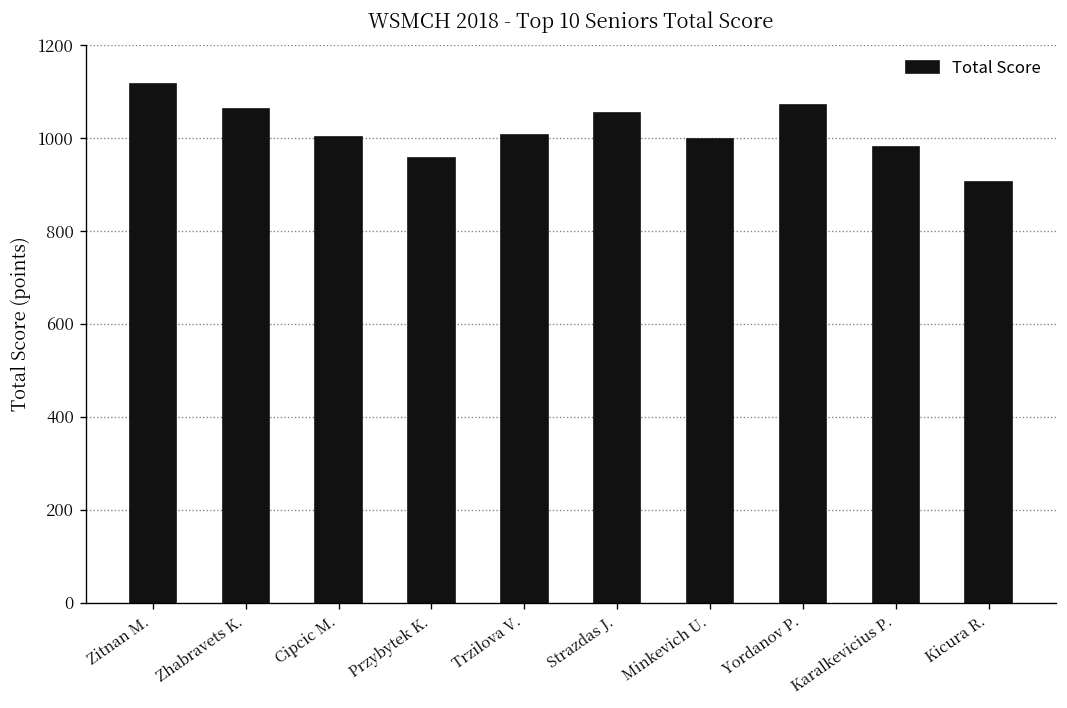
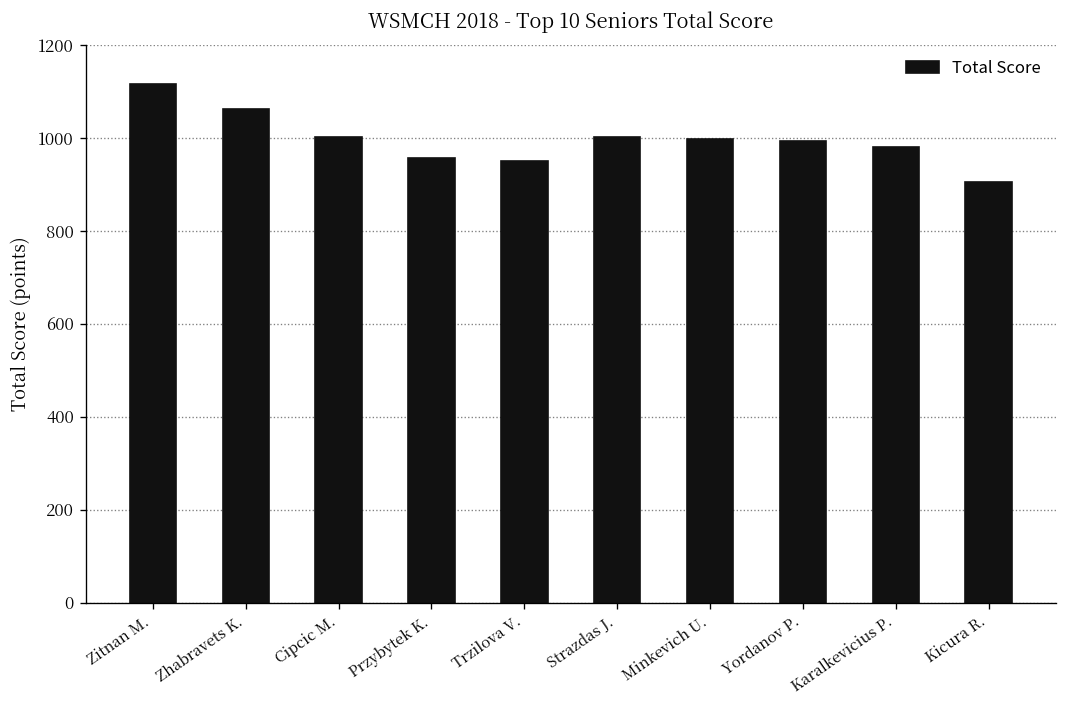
  {
    "Zitnan M.": 1120,
    "Zhabravets K.": 1060,
    "Cipcic M.": 1000,
    "Przybytek K.": 960,
-   "Trzilova V.": 1010,
-   "Strazdas J.": 1050,
+   "Trzilova V.": 950,
+   "Strazdas J.": 1000,
    "Minkevich U.": 1000,
-   "Yordanov P.": 1070,
+   "Yordanov P.": 990,
    "Karalkevicius P.": 980,
    "Kicura R.": 900
  }
